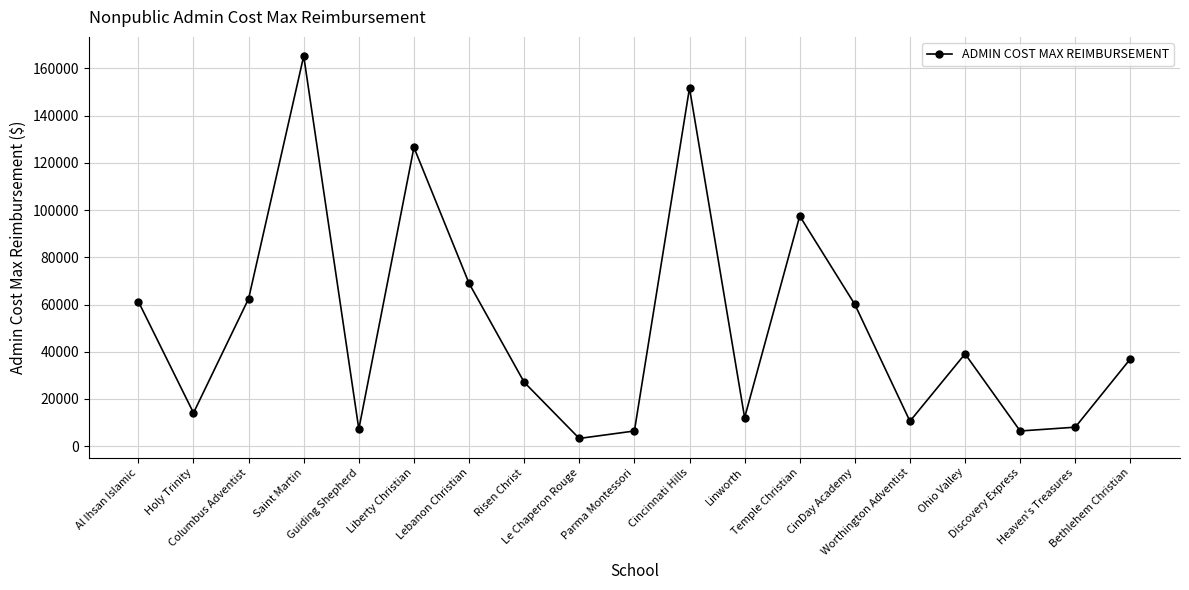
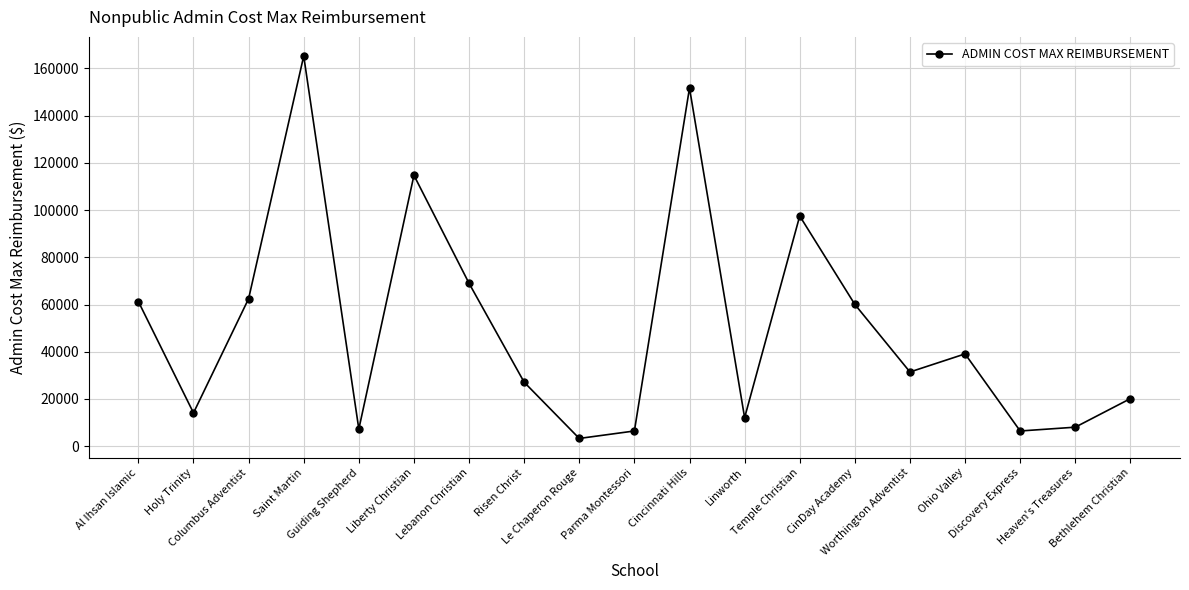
  {
    "Al Ihsan Islamic": 61000,
    "Holy Trinity": 14000,
    "Columbus Adventist": 62000,
    "Saint Martin": 165000,
    "Guiding Shepherd": 7000,
-   "Liberty Christian": 127000,
+   "Liberty Christian": 115000,
    "Lebanon Christian": 69000,
    "Risen Christ": 27000,
    "Le Chaperon Rouge": 3000,
    "Parma Montessori": 6000,
    "Cincinnati Hills": 152000,
    "Linworth": 12000,
    "Temple Christian": 97000,
    "CinDay Academy": 60000,
-   "Worthington Adventist": 11000,
+   "Worthington Adventist": 31000,
    "Ohio Valley": 39000,
    "Discovery Express": 6000,
    "Heaven's Treasures": 8000,
-   "Bethlehem Christian": 37000
+   "Bethlehem Christian": 20000
  }
